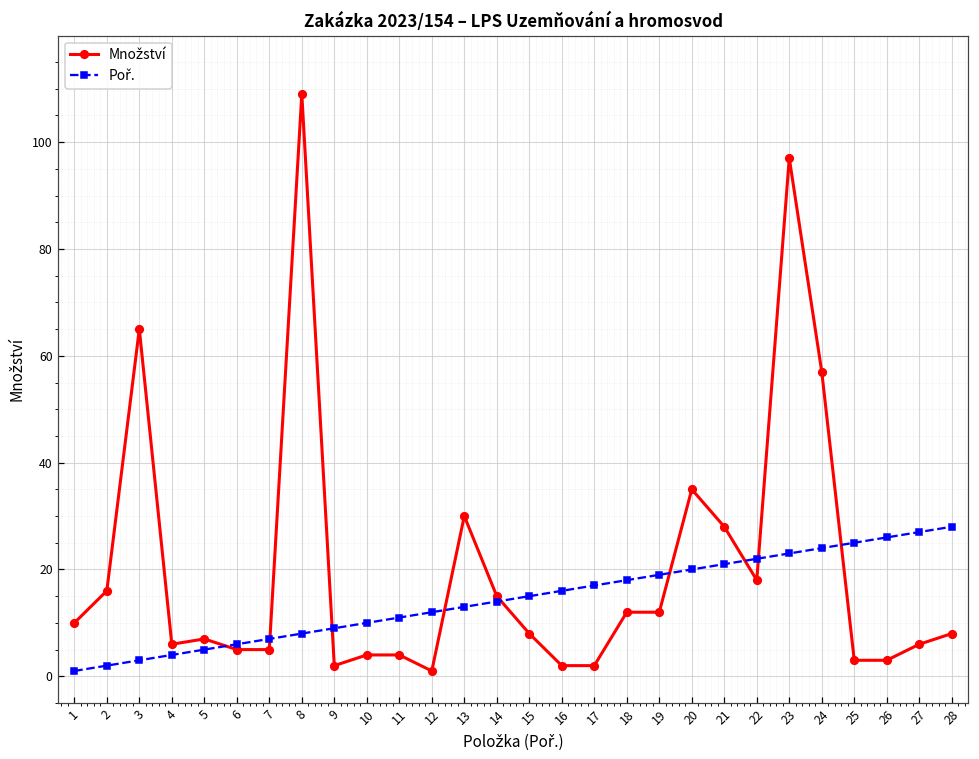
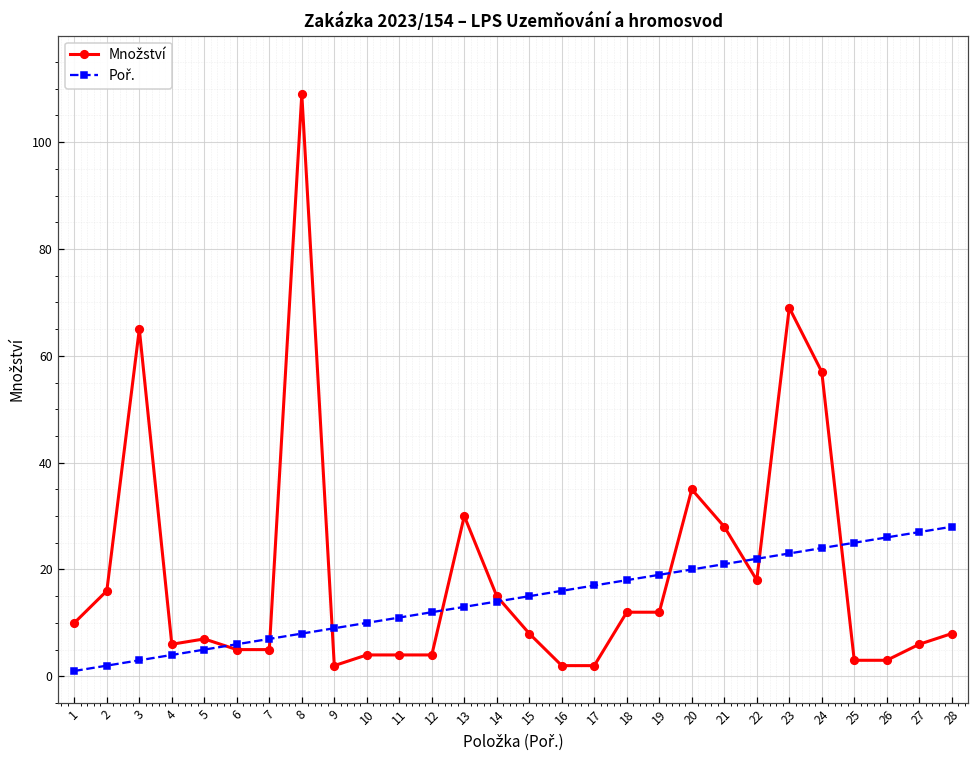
  {
    "Množství": {
      "1": 10,
      "2": 16,
      "3": 65,
      "4": 6,
      "5": 7,
      "6": 5,
      "7": 5,
      "8": 109,
      "9": 2,
      "10": 4,
      "11": 4,
-     "12": 1,
+     "12": 4,
      "13": 30,
      "14": 15,
      "15": 8,
      "16": 2,
      "17": 2,
      "18": 12,
      "19": 12,
      "20": 35,
      "21": 28,
      "22": 18,
-     "23": 97,
+     "23": 69,
      "24": 57,
      "25": 3,
      "26": 3,
      "27": 6,
      "28": 8
    },
    "Poř.": {
      "1": 1,
      "2": 2,
      "3": 3,
      "4": 4,
      "5": 5,
      "6": 6,
      "7": 7,
      "8": 8,
      "9": 9,
      "10": 10,
      "11": 11,
      "12": 12,
      "13": 13,
      "14": 14,
      "15": 15,
      "16": 16,
      "17": 17,
      "18": 18,
      "19": 19,
      "20": 20,
      "21": 21,
      "22": 22,
      "23": 23,
      "24": 24,
      "25": 25,
      "26": 26,
      "27": 27,
      "28": 28
    }
  }
